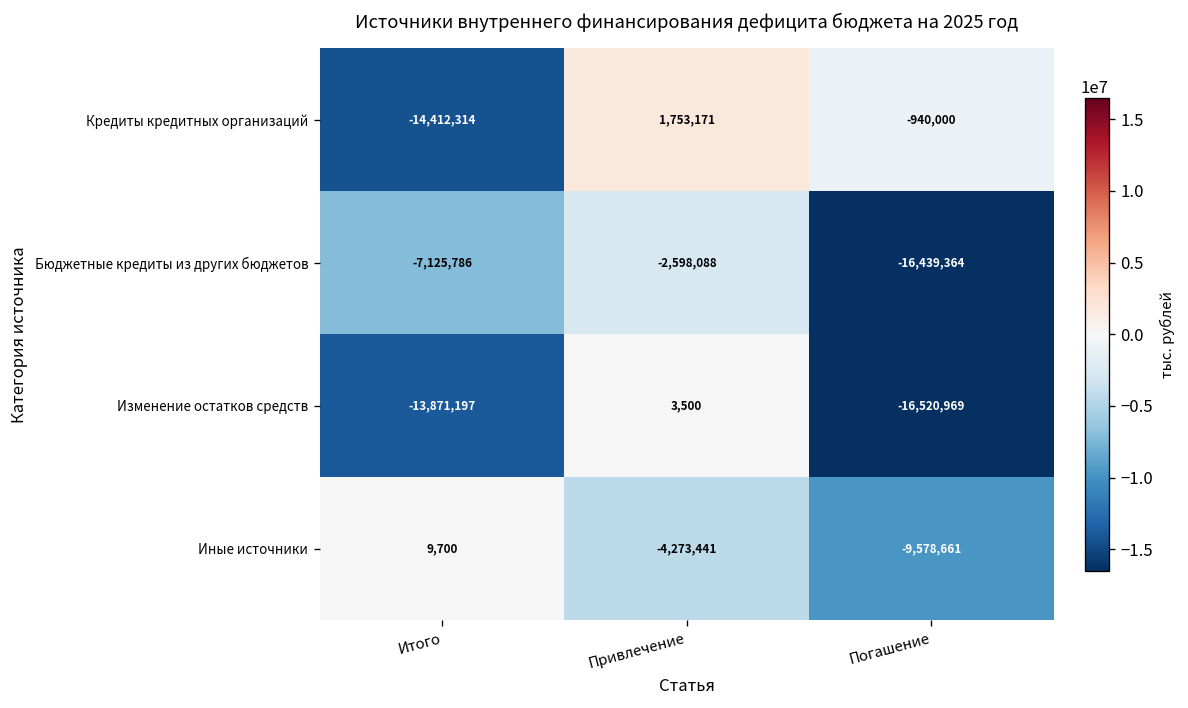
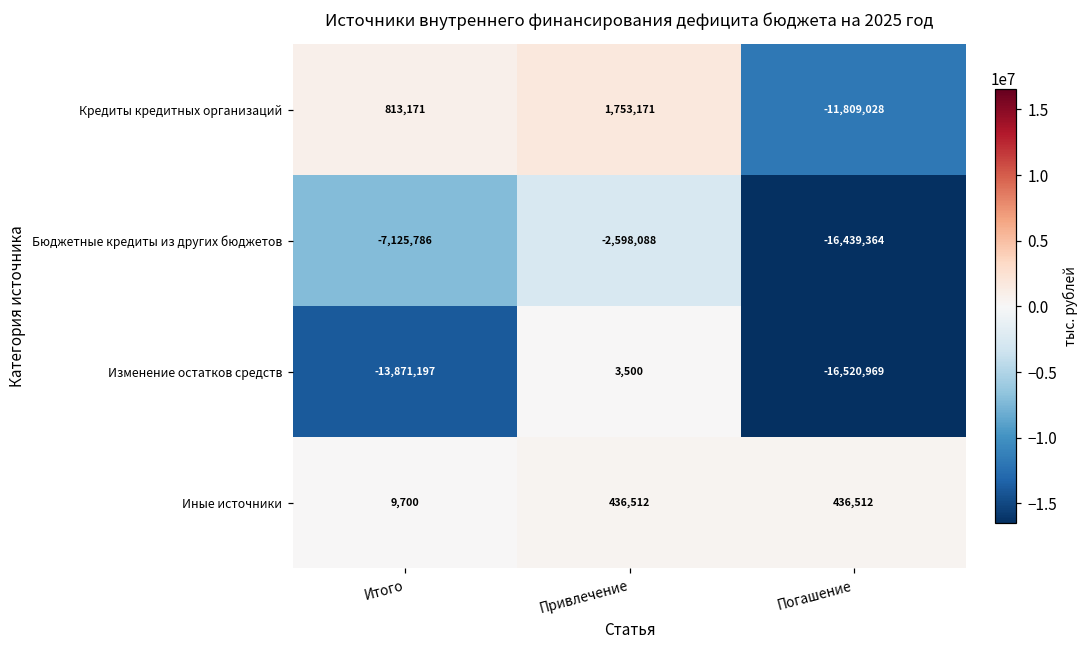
  {
    "Кредиты кредитных организаций": {
-     "Итого": "-14,412,314",
+     "Итого": "813,171",
      "Привлечение": "1,753,171",
-     "Погашение": "-940,000"
+     "Погашение": "-11,809,028"
    },
    "Бюджетные кредиты из других бюджетов": {
      "Итого": "-7,125,786",
      "Привлечение": "-2,598,088",
      "Погашение": "-16,439,364"
    },
    "Изменение остатков средств": {
      "Итого": "-13,871,197",
      "Привлечение": "3,500",
      "Погашение": "-16,520,969"
    },
    "Иные источники": {
      "Итого": "9,700",
-     "Привлечение": "-4,273,441",
-     "Погашение": "-9,578,661"
+     "Привлечение": "436,512",
+     "Погашение": "436,512"
    }
  }
